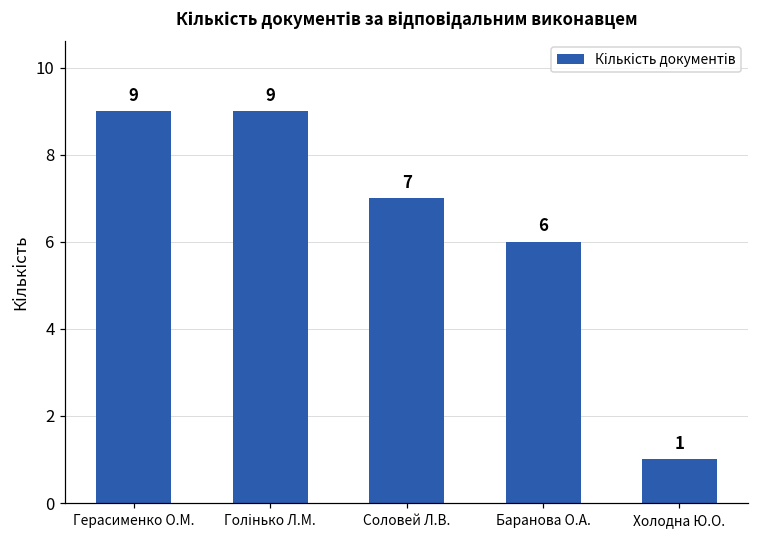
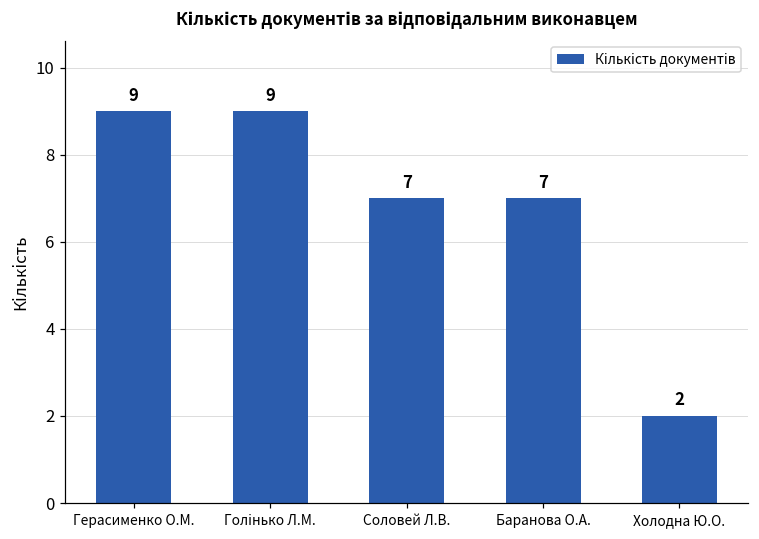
  {
    "Герасименко О.М.": 9,
    "Голінько Л.М.": 9,
    "Соловей Л.В.": 7,
-   "Баранова О.А.": 6,
-   "Холодна Ю.О.": 1
+   "Баранова О.А.": 7,
+   "Холодна Ю.О.": 2
  }
